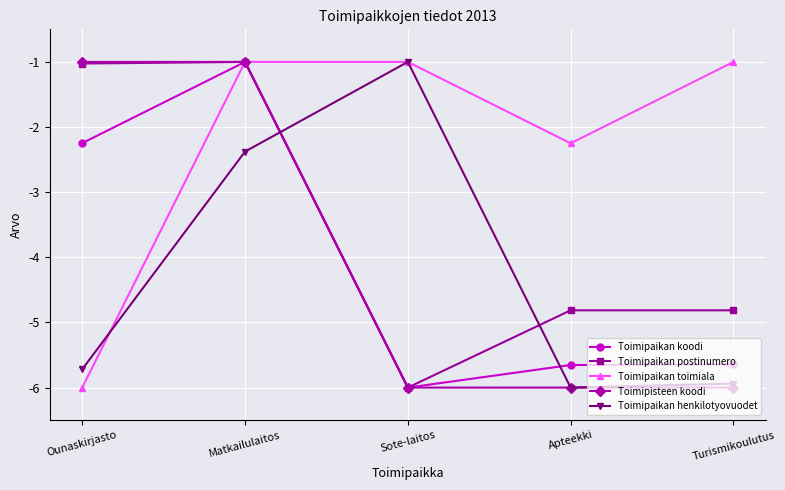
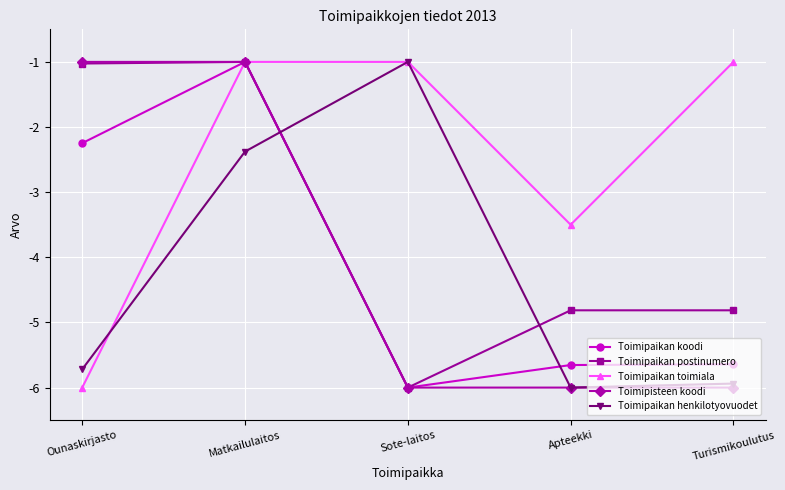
  {
    "Toimipaikan toimiala": {
      "Ounaskirjasto": -6.0,
-     "Apteekki": -2.3,
+     "Apteekki": -3.5,
      "Turismikoulutus": -1.0
    }
  }
